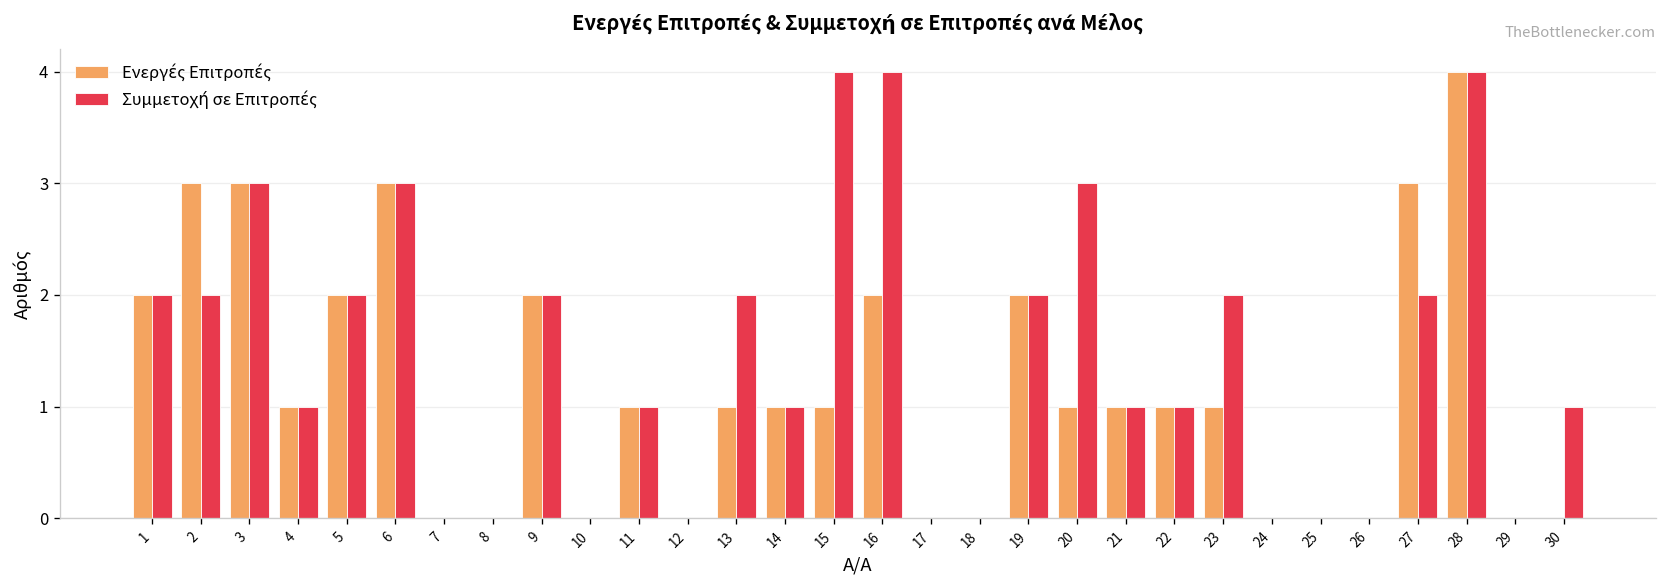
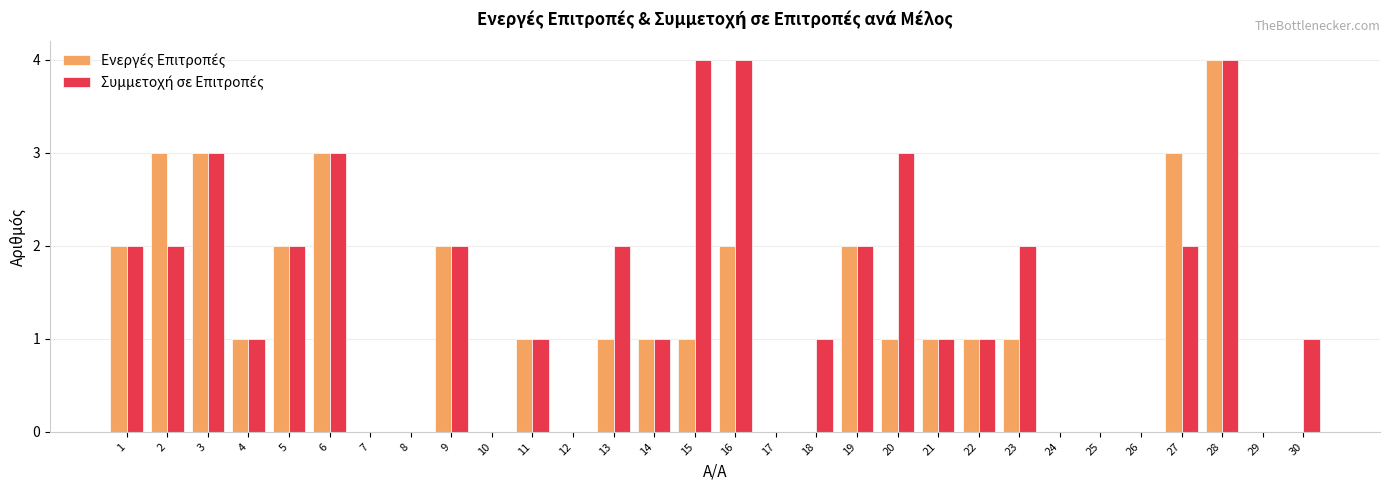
  {
    "Ενεργές Επιτροπές": {
      "1": 2,
      "2": 3,
      "3": 3,
      "4": 1,
      "5": 2,
      "6": 3,
      "7": 0,
      "8": 0,
      "9": 2,
      "10": 0,
      "11": 1,
      "12": 0,
      "13": 1,
      "14": 1,
      "15": 1,
      "16": 2,
      "17": 0,
      "18": 0,
      "19": 2,
      "20": 1,
      "21": 1,
      "22": 1,
      "23": 1,
      "24": 0,
      "25": 0,
      "26": 0,
      "27": 3,
      "28": 4,
      "29": 0,
      "30": 0
    },
    "Συμμετοχή σε Επιτροπές": {
      "1": 2,
      "2": 2,
      "3": 3,
      "4": 1,
      "5": 2,
      "6": 3,
      "7": 0,
      "8": 0,
      "9": 2,
      "10": 0,
      "11": 1,
      "12": 0,
      "13": 2,
      "14": 1,
      "15": 4,
      "16": 4,
      "17": 0,
-     "18": 0,
+     "18": 1,
      "19": 2,
      "20": 3,
      "21": 1,
      "22": 1,
      "23": 2,
      "24": 0,
      "25": 0,
      "26": 0,
      "27": 2,
      "28": 4,
      "29": 0,
      "30": 1
    }
  }
